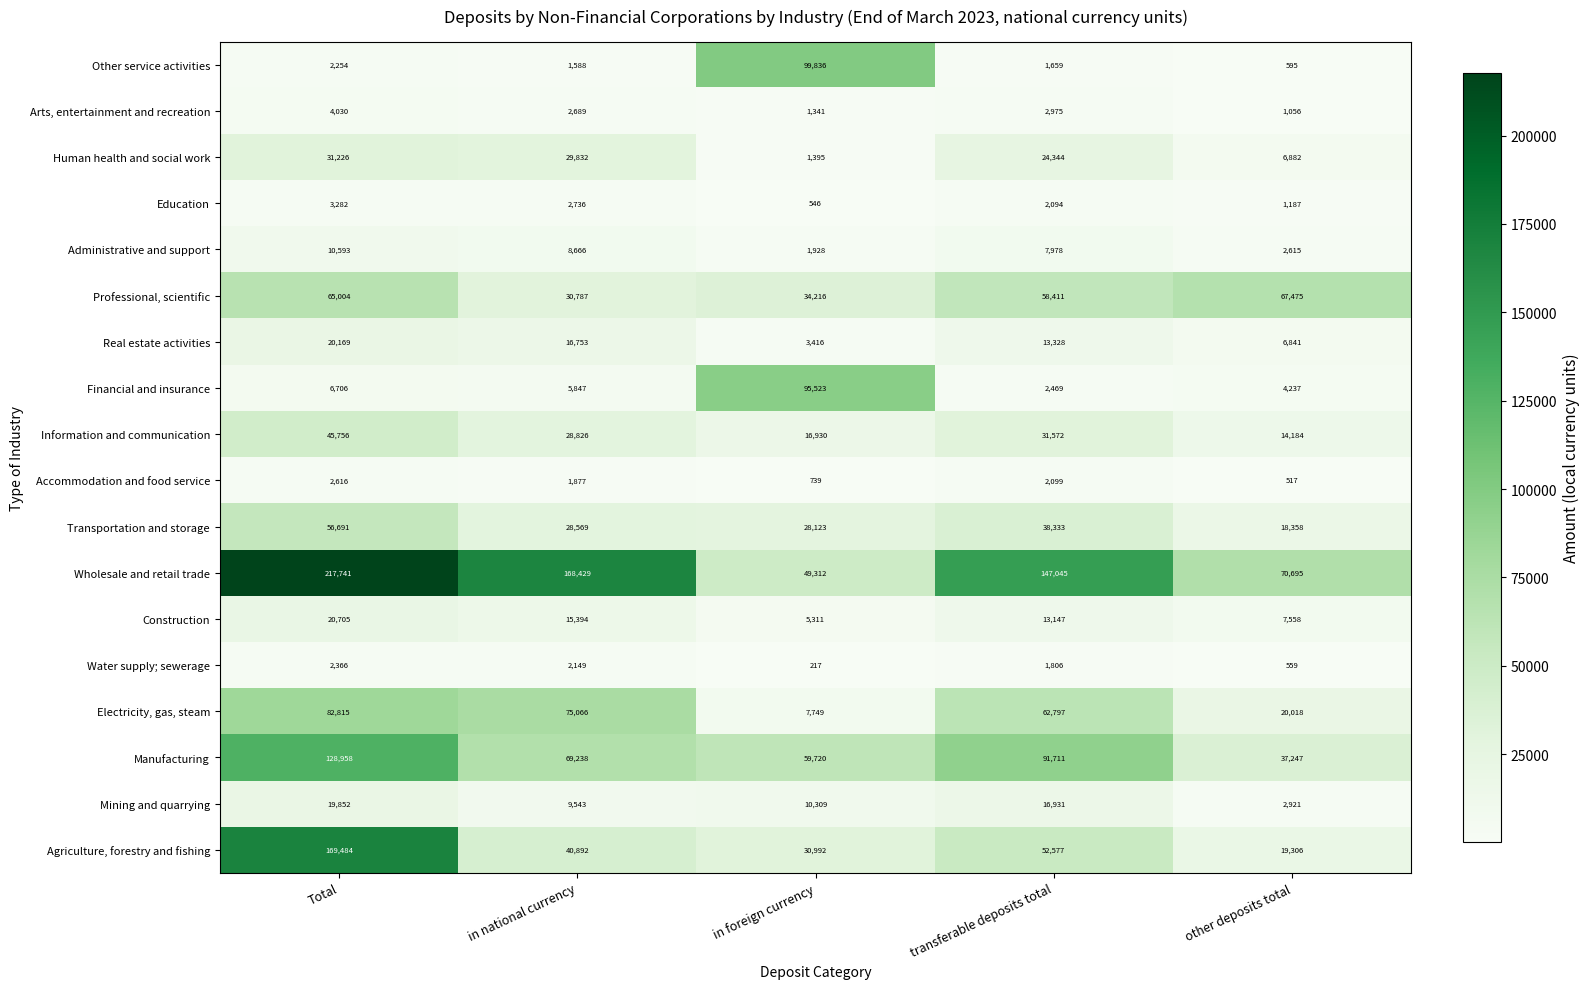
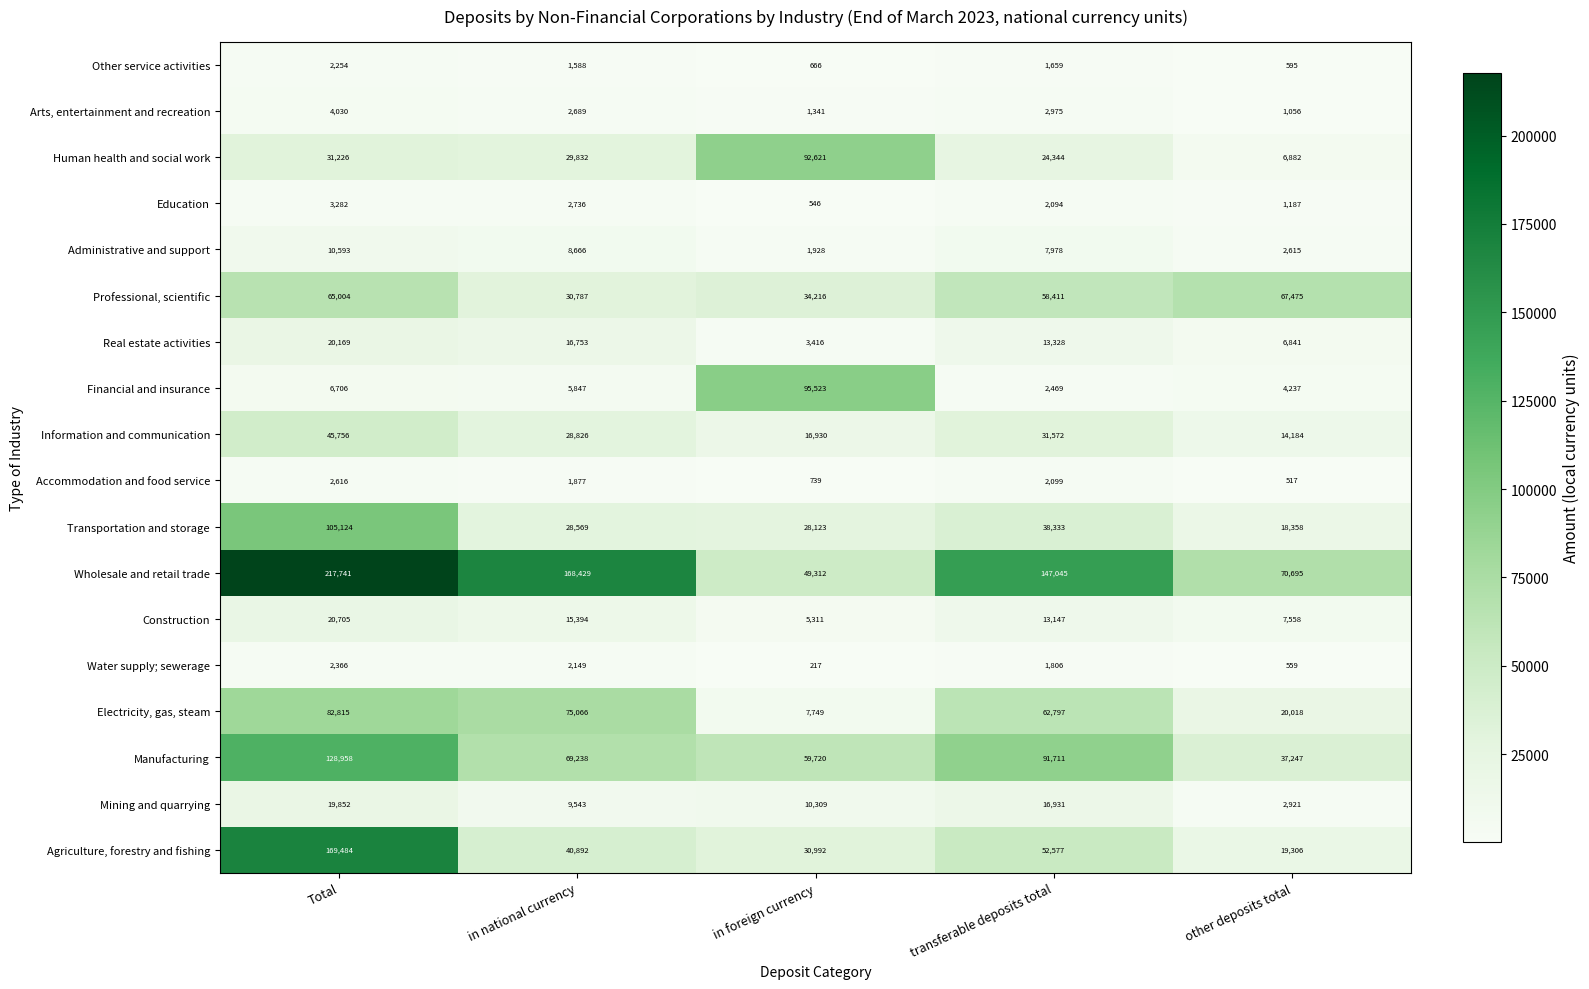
  {
    "Other service activities": {
      "Total": "2,254",
      "in national currency": "1,588",
-     "in foreign currency": "99,836",
+     "in foreign currency": "666",
      "transferable deposits total": "1,659",
      "other deposits total": "595"
    },
    "Arts, entertainment and recreation": {
      "Total": "4,030",
      "in national currency": "2,689",
      "in foreign currency": "1,341",
      "transferable deposits total": "2,975",
      "other deposits total": "1,056"
    },
    "Human health and social work": {
      "Total": "31,226",
      "in national currency": "29,832",
-     "in foreign currency": "1,395",
+     "in foreign currency": "92,621",
      "transferable deposits total": "24,344",
      "other deposits total": "6,882"
    },
    "Education": {
      "Total": "3,282",
      "in national currency": "2,736",
      "in foreign currency": "546",
      "transferable deposits total": "2,094",
      "other deposits total": "1,187"
    },
    "Administrative and support": {
      "Total": "10,593",
      "in national currency": "8,666",
      "in foreign currency": "1,928",
      "transferable deposits total": "7,978",
      "other deposits total": "2,615"
    },
    "Professional, scientific": {
      "Total": "65,004",
      "in national currency": "30,787",
      "in foreign currency": "34,216",
      "transferable deposits total": "58,411",
      "other deposits total": "67,475"
    },
    "Real estate activities": {
      "Total": "20,169",
      "in national currency": "16,753",
      "in foreign currency": "3,416",
      "transferable deposits total": "13,328",
      "other deposits total": "6,841"
    },
    "Financial and insurance": {
      "Total": "6,706",
      "in national currency": "5,847",
      "in foreign currency": "95,523",
      "transferable deposits total": "2,469",
      "other deposits total": "4,237"
    },
    "Information and communication": {
      "Total": "45,756",
      "in national currency": "28,826",
      "in foreign currency": "16,930",
      "transferable deposits total": "31,572",
      "other deposits total": "14,184"
    },
    "Accommodation and food service": {
      "Total": "2,616",
      "in national currency": "1,877",
      "in foreign currency": "739",
      "transferable deposits total": "2,099",
      "other deposits total": "517"
    },
    "Transportation and storage": {
-     "Total": "56,691",
+     "Total": "105,124",
      "in national currency": "28,569",
      "in foreign currency": "28,123",
      "transferable deposits total": "38,333",
      "other deposits total": "18,358"
    },
    "Wholesale and retail trade": {
      "Total": "217,741",
      "in national currency": "168,429",
      "in foreign currency": "49,312",
      "transferable deposits total": "147,045",
      "other deposits total": "70,695"
    },
    "Construction": {
      "Total": "20,705",
      "in national currency": "15,394",
      "in foreign currency": "5,311",
      "transferable deposits total": "13,147",
      "other deposits total": "7,558"
    },
    "Water supply; sewerage": {
      "Total": "2,366",
      "in national currency": "2,149",
      "in foreign currency": "217",
      "transferable deposits total": "1,806",
      "other deposits total": "559"
    },
    "Electricity, gas, steam": {
      "Total": "82,815",
      "in national currency": "75,066",
      "in foreign currency": "7,749",
      "transferable deposits total": "62,797",
      "other deposits total": "20,018"
    },
    "Manufacturing": {
      "Total": "128,958",
      "in national currency": "69,238",
      "in foreign currency": "59,720",
      "transferable deposits total": "91,711",
      "other deposits total": "37,247"
    },
    "Mining and quarrying": {
      "Total": "19,852",
      "in national currency": "9,543",
      "in foreign currency": "10,309",
      "transferable deposits total": "16,931",
      "other deposits total": "2,921"
    },
    "Agriculture, forestry and fishing": {
      "Total": "169,484",
      "in national currency": "40,892",
      "in foreign currency": "30,992",
      "transferable deposits total": "52,577",
      "other deposits total": "19,306"
    }
  }
